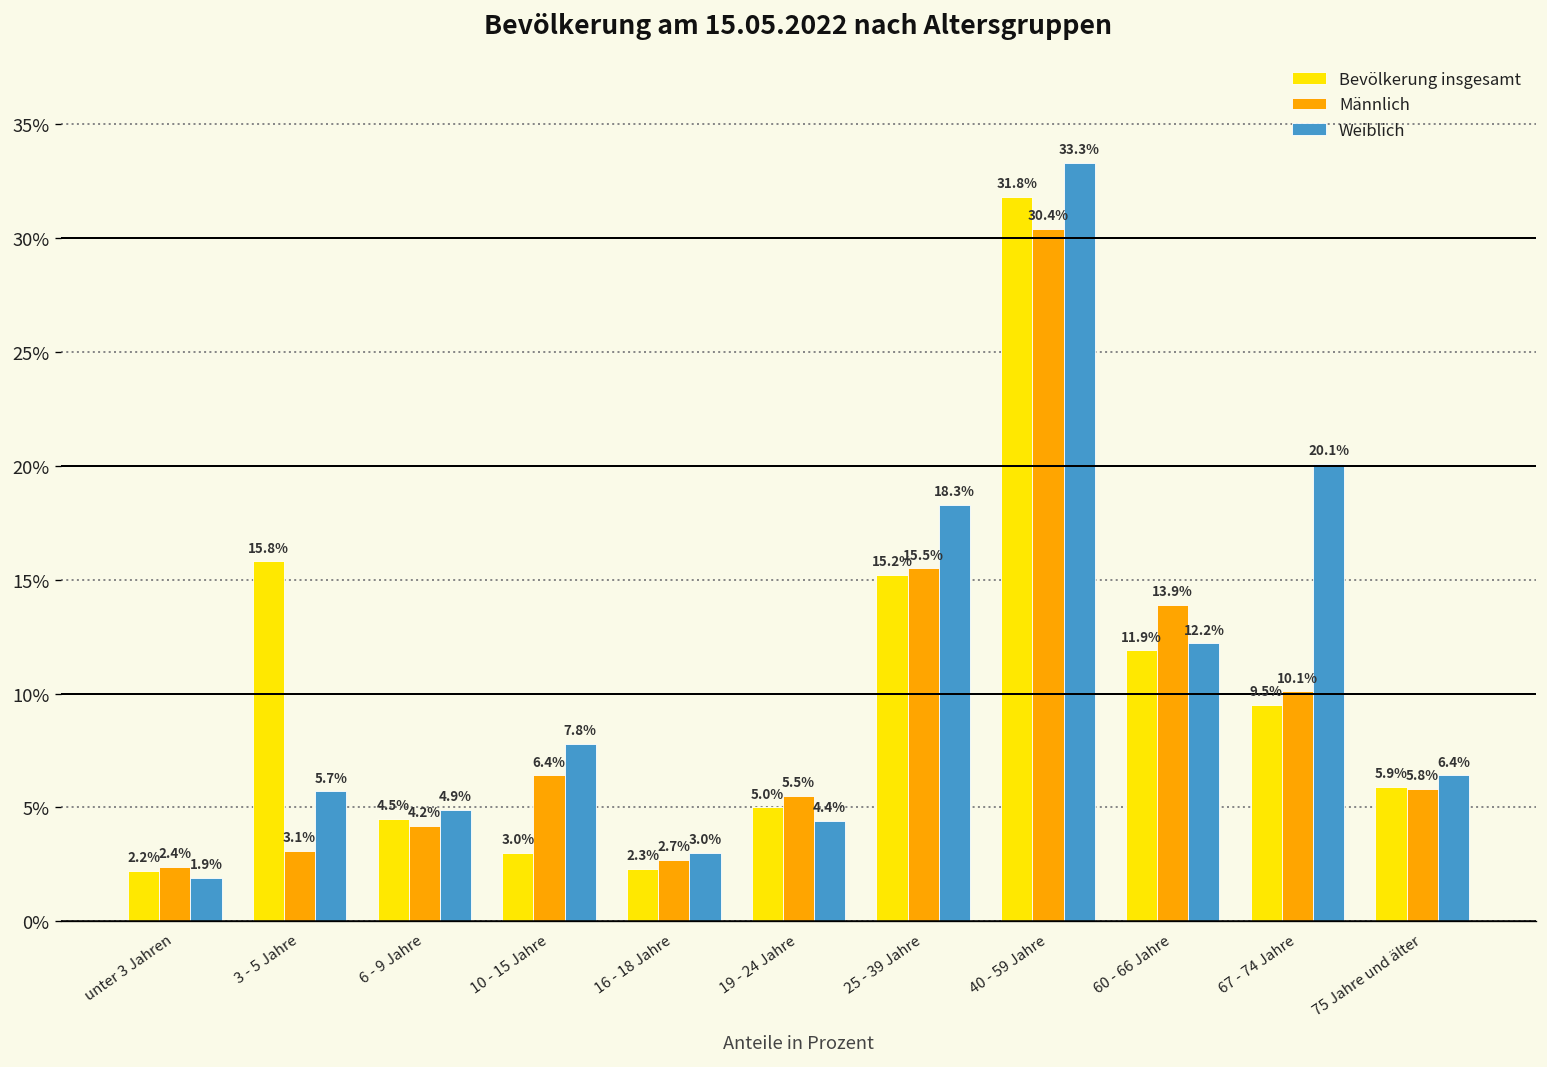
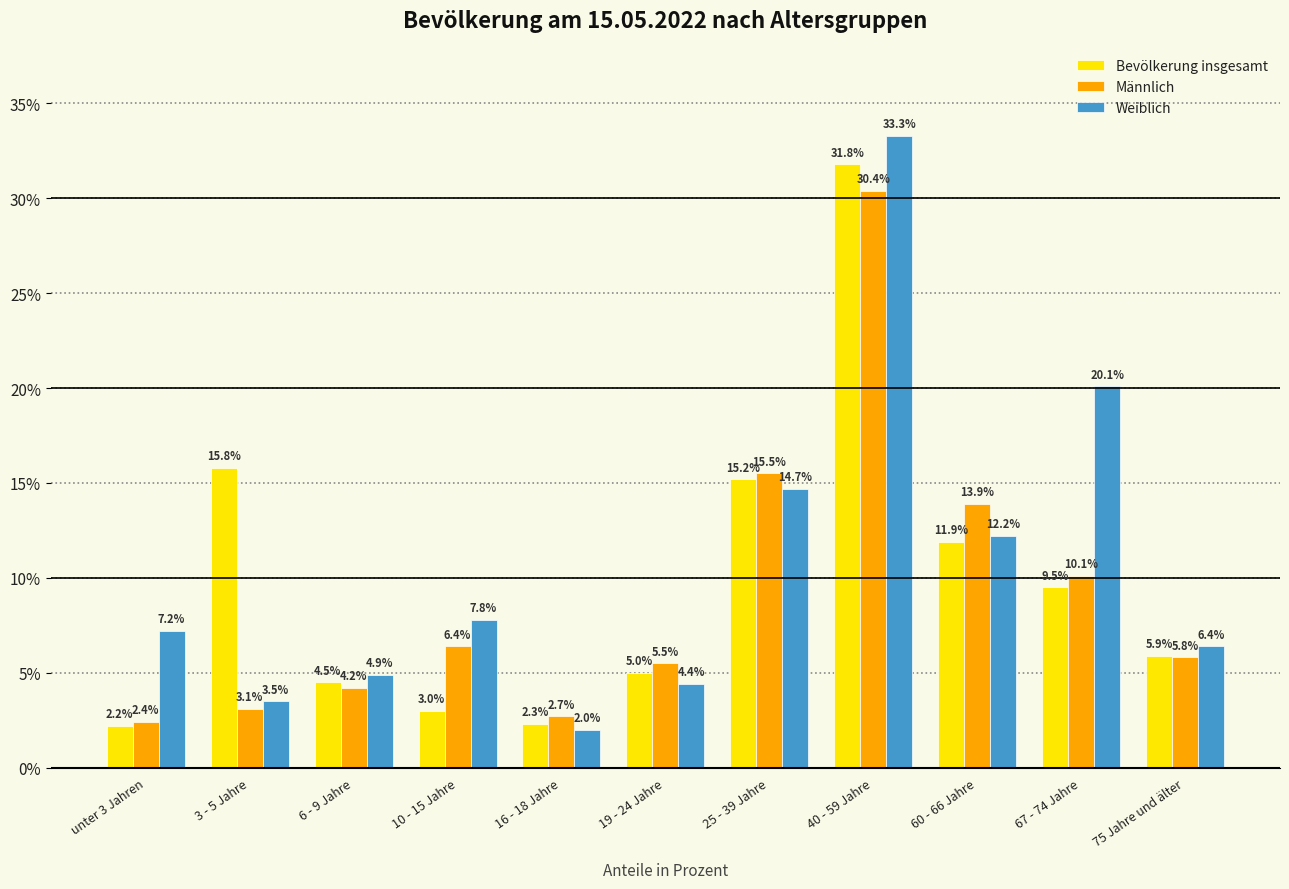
  {
    "Bevölkerung insgesamt": {
      "unter 3 Jahren": "2.2%",
      "3 - 5 Jahre": "15.8%",
      "6 - 9 Jahre": "4.5%",
      "10 - 15 Jahre": "3.0%",
      "16 - 18 Jahre": "2.3%",
      "19 - 24 Jahre": "5.0%",
      "25 - 39 Jahre": "15.2%",
      "40 - 59 Jahre": "31.8%",
      "60 - 66 Jahre": "11.9%",
      "67 - 74 Jahre": "9.5%",
      "75 Jahre und älter": "5.9%"
    },
    "Männlich": {
      "unter 3 Jahren": "2.4%",
      "3 - 5 Jahre": "3.1%",
      "6 - 9 Jahre": "4.2%",
      "10 - 15 Jahre": "6.4%",
      "16 - 18 Jahre": "2.7%",
      "19 - 24 Jahre": "5.5%",
      "25 - 39 Jahre": "15.5%",
      "40 - 59 Jahre": "30.4%",
      "60 - 66 Jahre": "13.9%",
      "67 - 74 Jahre": "10.1%",
      "75 Jahre und älter": "5.8%"
    },
    "Weiblich": {
-     "unter 3 Jahren": "1.9%",
-     "3 - 5 Jahre": "5.7%",
+     "unter 3 Jahren": "7.2%",
+     "3 - 5 Jahre": "3.5%",
      "6 - 9 Jahre": "4.9%",
      "10 - 15 Jahre": "7.8%",
-     "16 - 18 Jahre": "3.0%",
+     "16 - 18 Jahre": "2.0%",
      "19 - 24 Jahre": "4.4%",
-     "25 - 39 Jahre": "18.3%",
+     "25 - 39 Jahre": "14.7%",
      "40 - 59 Jahre": "33.3%",
      "60 - 66 Jahre": "12.2%",
      "67 - 74 Jahre": "20.1%",
      "75 Jahre und älter": "6.4%"
    }
  }
